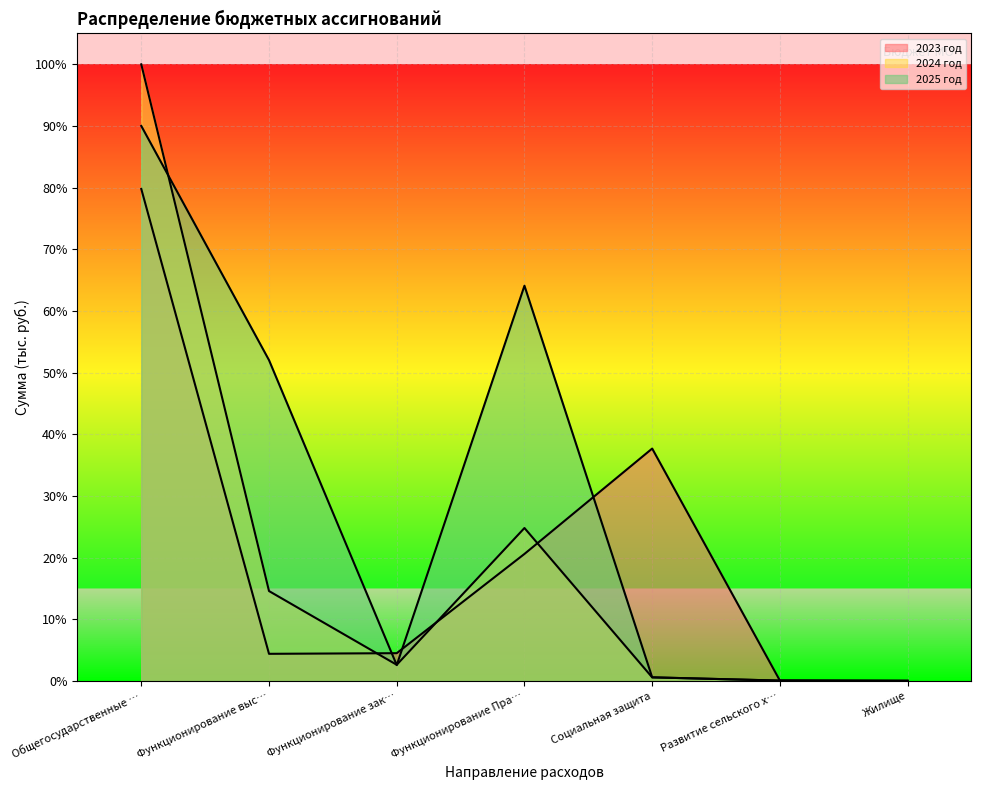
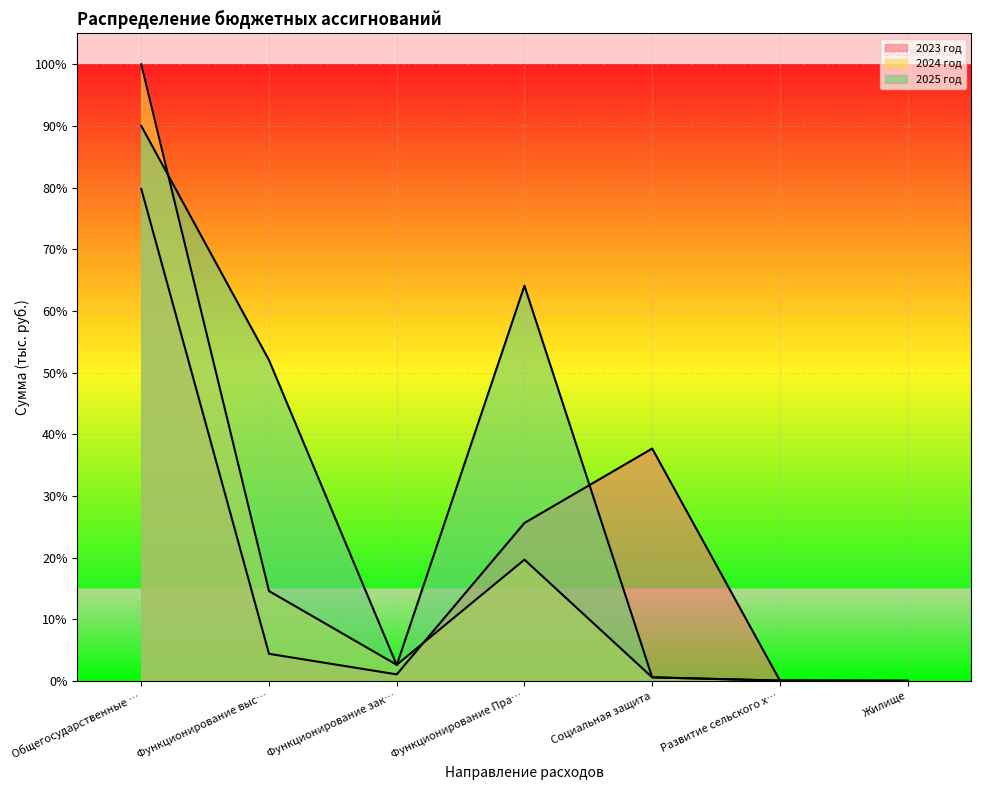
  {
    "2023 год": {
      "Общегосударственные …": "80%",
      "Функционирование выс…": "4%",
-     "Функционирование зак…": "5%",
-     "Функционирование Пра…": "21%",
+     "Функционирование зак…": "1%",
+     "Функционирование Пра…": "26%",
      "Социальная защита": "38%"
    },
    "2024 год": {
      "Общегосударственные …": "100%",
      "Функционирование выс…": "15%",
-     "Функционирование Пра…": "25%"
+     "Функционирование Пра…": "20%"
    },
    "2025 год": {
      "Общегосударственные …": "90%",
      "Функционирование выс…": "52%",
      "Функционирование Пра…": "64%"
    }
  }
